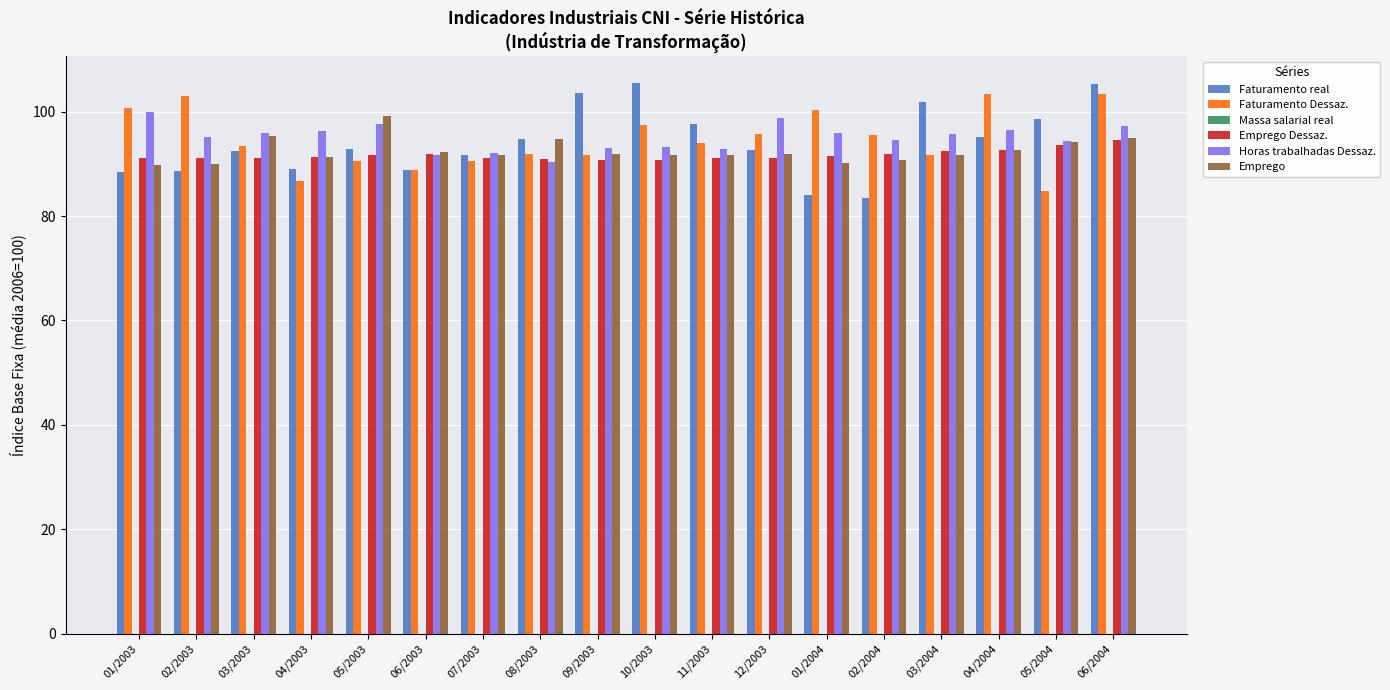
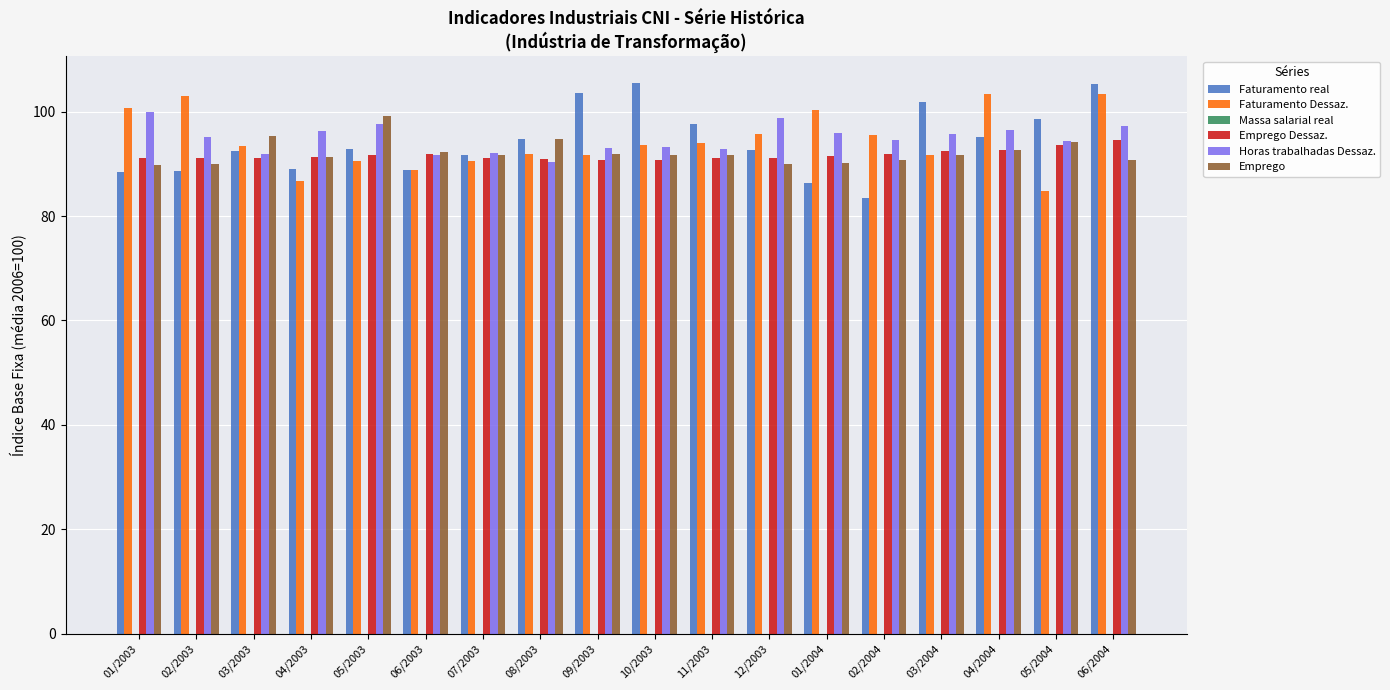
  {
    "Faturamento real": {
      "01/2003": 88,
      "02/2003": 89,
      "03/2003": 92,
      "04/2003": 89,
      "05/2003": 93,
      "06/2003": 89,
      "07/2003": 92,
      "08/2003": 95,
      "09/2003": 104,
      "10/2003": 105,
      "11/2003": 98,
      "12/2003": 93,
-     "01/2004": 84,
+     "01/2004": 86,
      "02/2004": 84,
      "03/2004": 102,
      "04/2004": 95,
      "05/2004": 99,
      "06/2004": 105
    },
    "Faturamento Dessaz.": {
      "01/2003": 101,
      "02/2003": 103,
      "03/2003": 93,
      "04/2003": 87,
      "05/2003": 91,
      "06/2003": 89,
      "07/2003": 91,
      "08/2003": 92,
      "09/2003": 92,
-     "10/2003": 98,
+     "10/2003": 94,
      "11/2003": 94,
      "12/2003": 96,
      "01/2004": 100,
      "02/2004": 96,
      "03/2004": 92,
      "04/2004": 103,
      "05/2004": 85,
      "06/2004": 103
    },
    "Massa salarial real": {
      "01/2003": 0,
      "02/2003": 0,
      "03/2003": 0,
      "04/2003": 0,
      "05/2003": 0,
      "06/2003": 0,
      "07/2003": 0,
      "08/2003": 0,
      "09/2003": 0,
      "10/2003": 0,
      "11/2003": 0,
      "12/2003": 0,
      "01/2004": 0,
      "02/2004": 0,
      "03/2004": 0,
      "04/2004": 0,
      "05/2004": 0,
      "06/2004": 0
    },
    "Emprego Dessaz.": {
      "01/2003": 91,
      "02/2003": 91,
      "03/2003": 91,
      "04/2003": 91,
      "05/2003": 92,
      "06/2003": 92,
      "07/2003": 91,
      "08/2003": 91,
      "09/2003": 91,
      "10/2003": 91,
      "11/2003": 91,
      "12/2003": 91,
      "01/2004": 92,
      "02/2004": 92,
      "03/2004": 92,
      "04/2004": 93,
      "05/2004": 94,
      "06/2004": 95
    },
    "Horas trabalhadas Dessaz.": {
      "01/2003": 100,
      "02/2003": 95,
-     "03/2003": 96,
+     "03/2003": 92,
      "04/2003": 96,
      "05/2003": 98,
      "06/2003": 92,
      "07/2003": 92,
      "08/2003": 90,
      "09/2003": 93,
      "10/2003": 93,
      "11/2003": 93,
      "12/2003": 99,
      "01/2004": 96,
      "02/2004": 95,
      "03/2004": 96,
      "04/2004": 97,
      "05/2004": 94,
      "06/2004": 97
    },
    "Emprego": {
      "01/2003": 90,
      "02/2003": 90,
      "03/2003": 95,
      "04/2003": 91,
      "05/2003": 99,
      "06/2003": 92,
      "07/2003": 92,
      "08/2003": 95,
      "09/2003": 92,
      "10/2003": 92,
      "11/2003": 92,
-     "12/2003": 92,
+     "12/2003": 90,
      "01/2004": 90,
      "02/2004": 91,
      "03/2004": 92,
      "04/2004": 93,
      "05/2004": 94,
-     "06/2004": 95
+     "06/2004": 91
    }
  }
